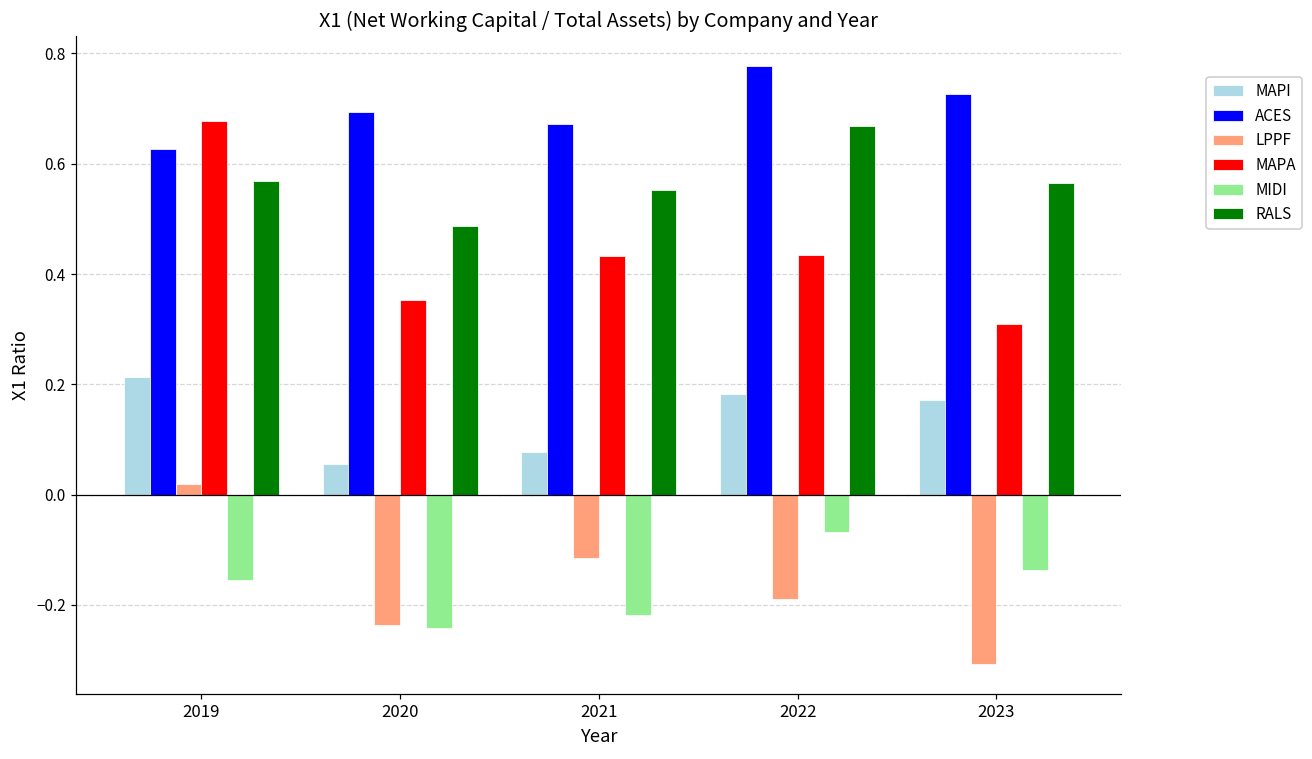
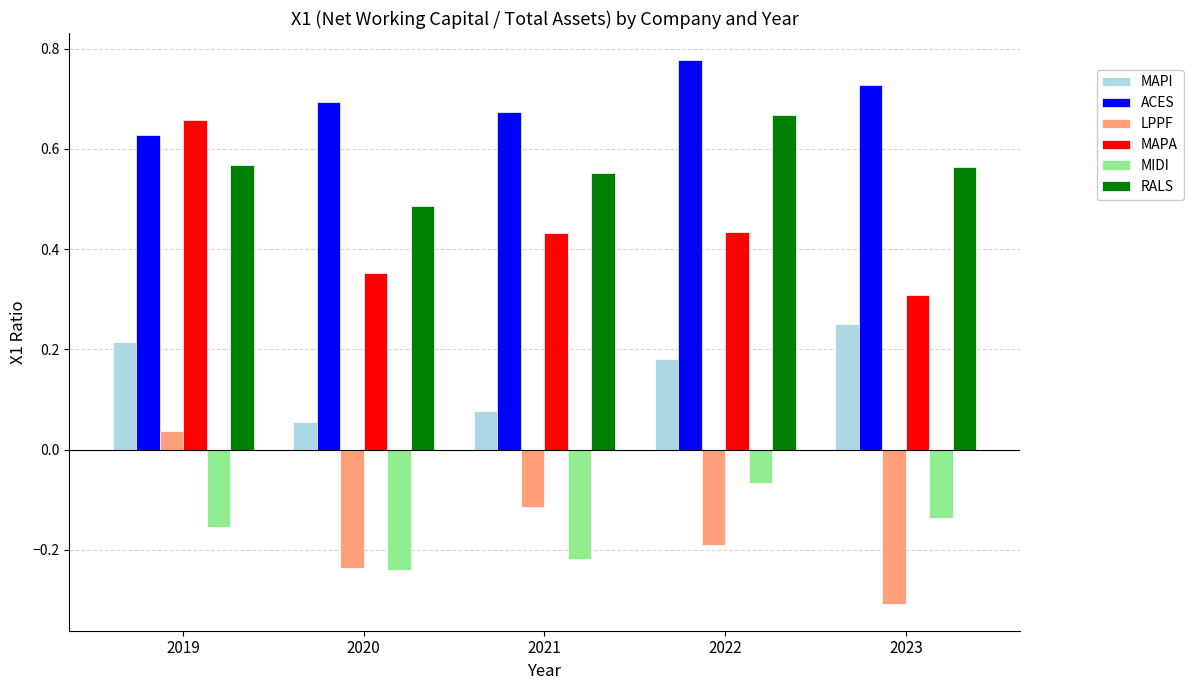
  {
    "MAPI": {
      "2019": 0.21,
      "2020": 0.06,
      "2021": 0.08,
      "2022": 0.18,
-     "2023": 0.17
+     "2023": 0.25
    },
    "ACES": {
      "2019": 0.63,
      "2020": 0.69,
      "2021": 0.67,
      "2022": 0.78,
      "2023": 0.73
    },
    "LPPF": {
-     "2019": 0.02,
+     "2019": 0.04,
      "2020": -0.24,
      "2021": -0.11,
      "2022": -0.19,
      "2023": -0.31
    },
    "MAPA": {
-     "2019": 0.68,
+     "2019": 0.66,
      "2020": 0.35,
      "2021": 0.43,
      "2022": 0.43,
      "2023": 0.31
    },
    "MIDI": {
      "2019": -0.15,
      "2020": -0.24,
      "2021": -0.22,
      "2022": -0.07,
      "2023": -0.14
    },
    "RALS": {
      "2019": 0.57,
      "2020": 0.49,
      "2021": 0.55,
      "2022": 0.67,
      "2023": 0.56
    }
  }
